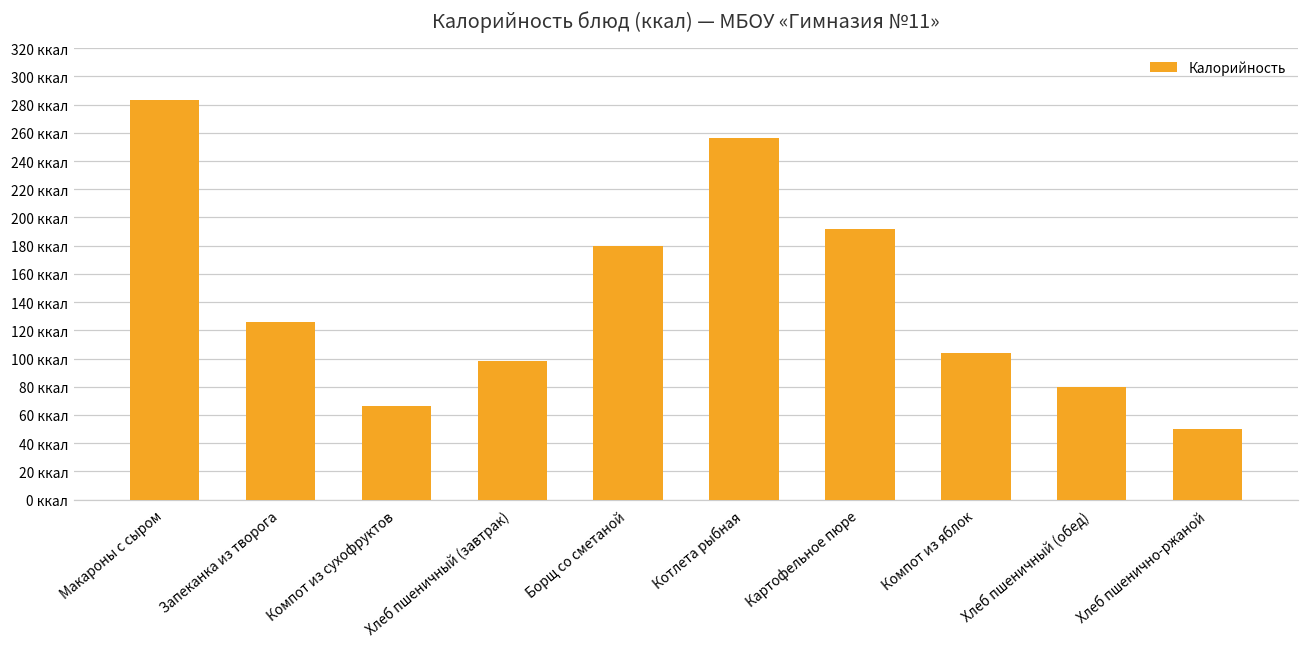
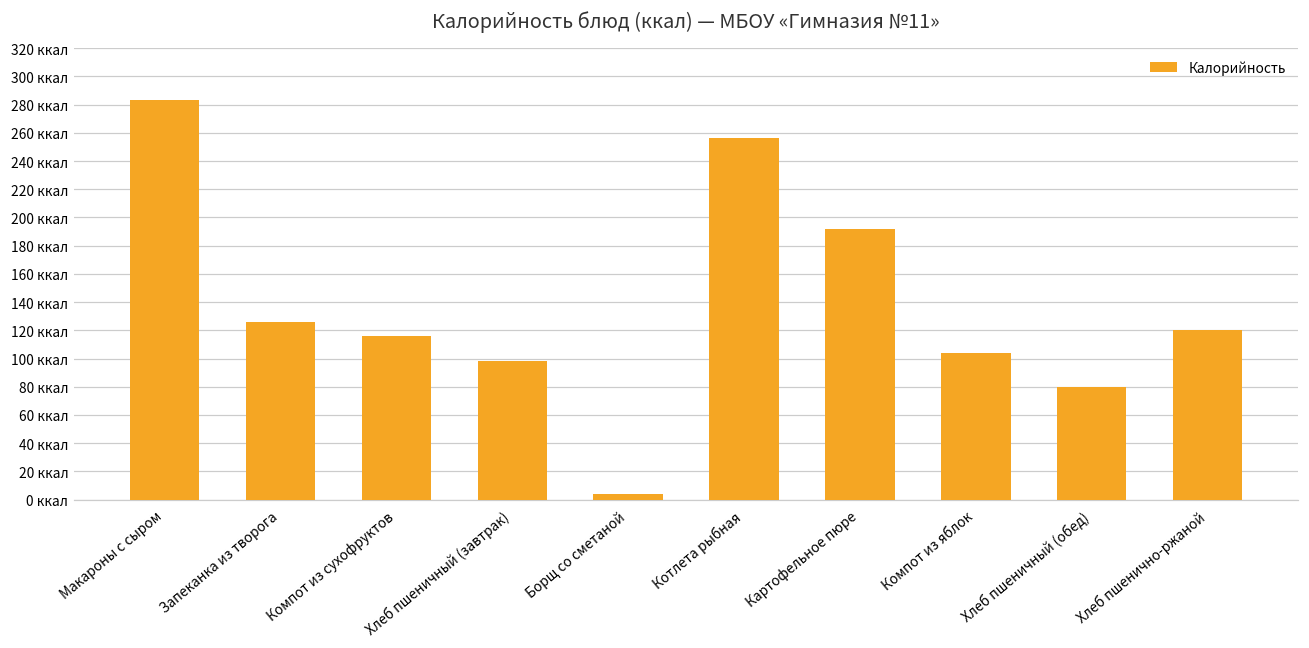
  {
    "Макароны с сыром": "283 ккал",
    "Запеканка из творога": "126 ккал",
-   "Компот из сухофруктов": "67 ккал",
+   "Компот из сухофруктов": "116 ккал",
    "Хлеб пшеничный (завтрак)": "99 ккал",
-   "Борщ со сметаной": "180 ккал",
+   "Борщ со сметаной": "4 ккал",
    "Котлета рыбная": "256 ккал",
    "Картофельное пюре": "192 ккал",
    "Компот из яблок": "104 ккал",
    "Хлеб пшеничный (обед)": "80 ккал",
-   "Хлеб пшенично-ржаной": "50 ккал"
+   "Хлеб пшенично-ржаной": "120 ккал"
  }
